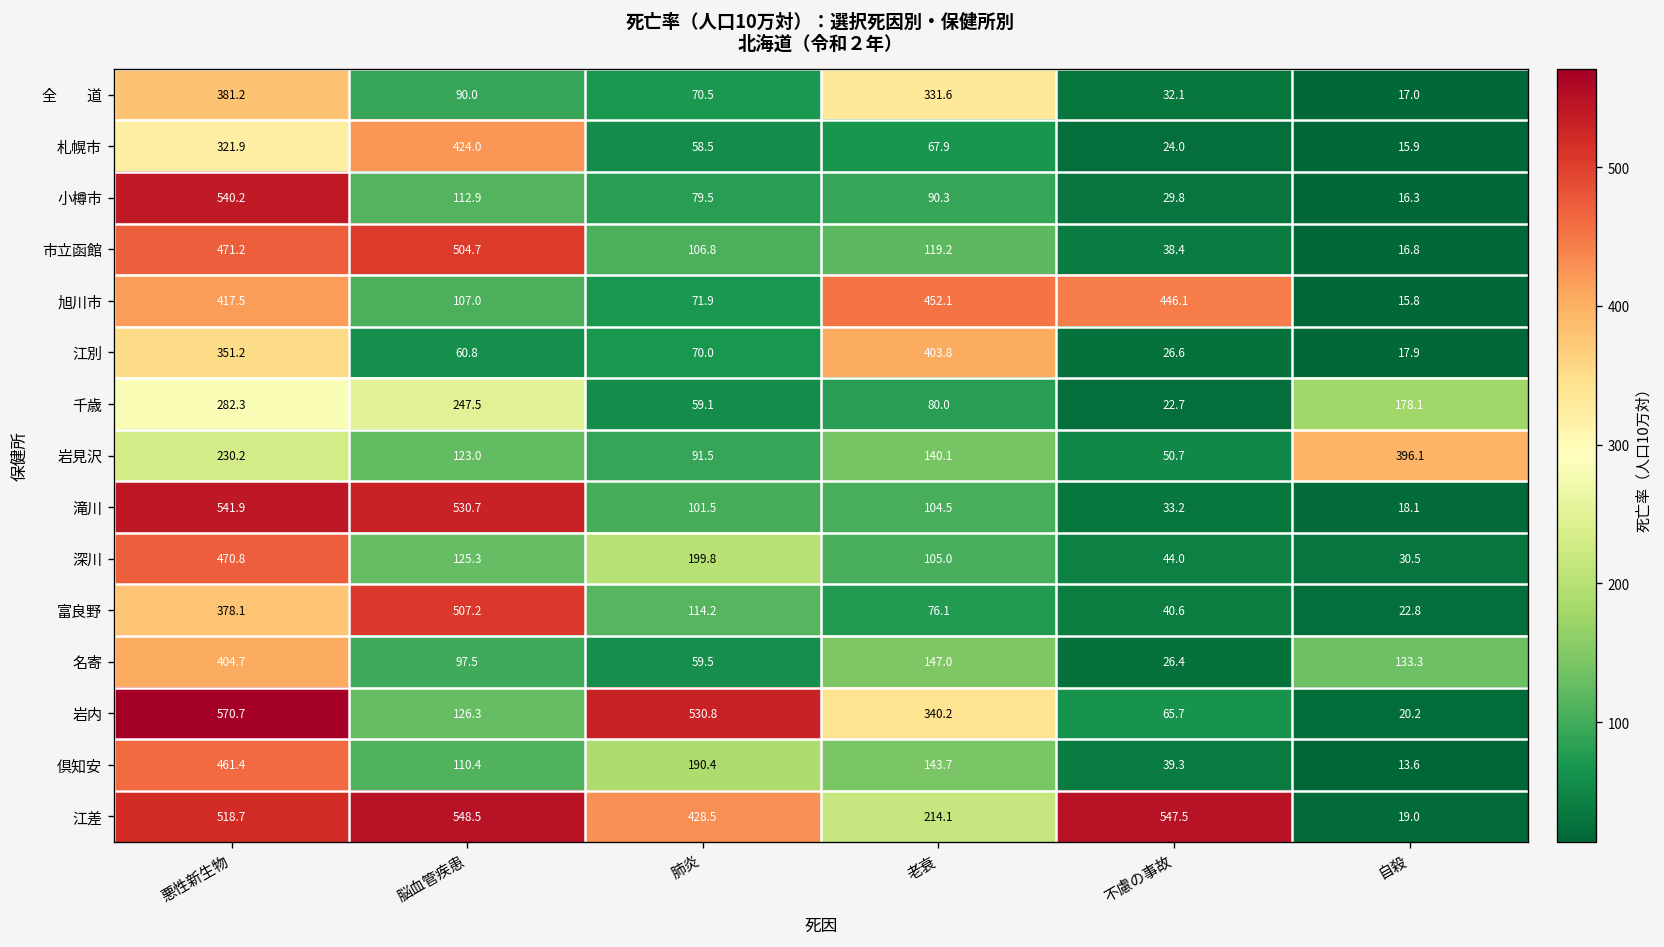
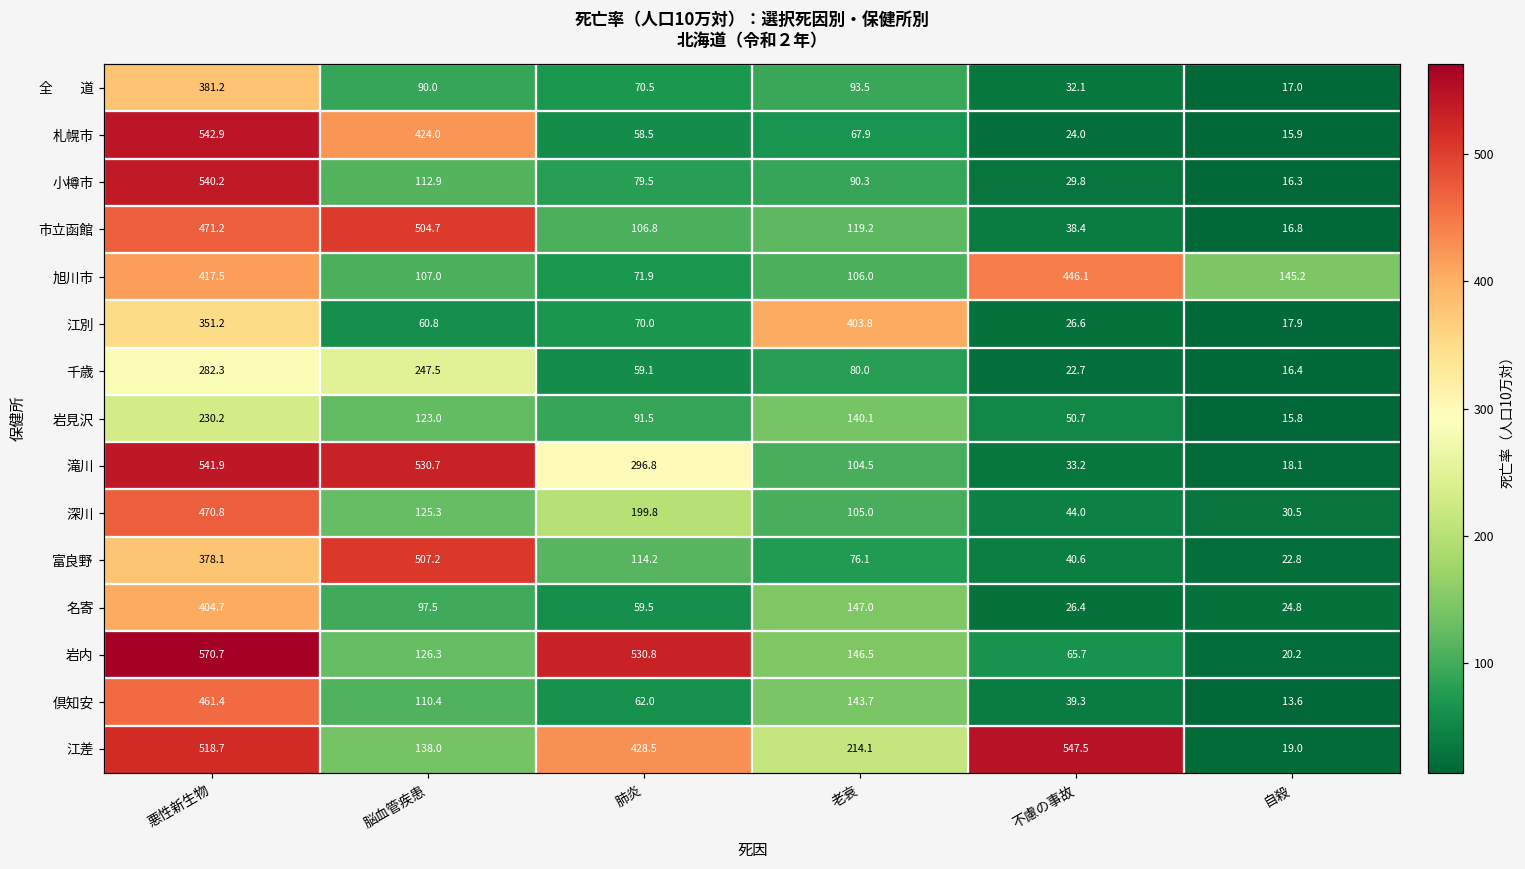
  {
    "全 道": {
      "悪性新生物": 381.2,
      "脳血管疾患": 90.0,
      "肺炎": 70.5,
-     "老衰": 331.6,
+     "老衰": 93.5,
      "不慮の事故": 32.1,
      "自殺": 17.0
    },
    "札幌市": {
-     "悪性新生物": 321.9,
+     "悪性新生物": 542.9,
      "脳血管疾患": 424.0,
      "肺炎": 58.5,
      "老衰": 67.9,
      "不慮の事故": 24.0,
      "自殺": 15.9
    },
    "小樽市": {
      "悪性新生物": 540.2,
      "脳血管疾患": 112.9,
      "肺炎": 79.5,
      "老衰": 90.3,
      "不慮の事故": 29.8,
      "自殺": 16.3
    },
    "市立函館": {
      "悪性新生物": 471.2,
      "脳血管疾患": 504.7,
      "肺炎": 106.8,
      "老衰": 119.2,
      "不慮の事故": 38.4,
      "自殺": 16.8
    },
    "旭川市": {
      "悪性新生物": 417.5,
      "脳血管疾患": 107.0,
      "肺炎": 71.9,
-     "老衰": 452.1,
+     "老衰": 106.0,
      "不慮の事故": 446.1,
-     "自殺": 15.8
+     "自殺": 145.2
    },
    "江別": {
      "悪性新生物": 351.2,
      "脳血管疾患": 60.8,
      "肺炎": 70.0,
      "老衰": 403.8,
      "不慮の事故": 26.6,
      "自殺": 17.9
    },
    "千歳": {
      "悪性新生物": 282.3,
      "脳血管疾患": 247.5,
      "肺炎": 59.1,
      "老衰": 80.0,
      "不慮の事故": 22.7,
-     "自殺": 178.1
+     "自殺": 16.4
    },
    "岩見沢": {
      "悪性新生物": 230.2,
      "脳血管疾患": 123.0,
      "肺炎": 91.5,
      "老衰": 140.1,
      "不慮の事故": 50.7,
-     "自殺": 396.1
+     "自殺": 15.8
    },
    "滝川": {
      "悪性新生物": 541.9,
      "脳血管疾患": 530.7,
-     "肺炎": 101.5,
+     "肺炎": 296.8,
      "老衰": 104.5,
      "不慮の事故": 33.2,
      "自殺": 18.1
    },
    "深川": {
      "悪性新生物": 470.8,
      "脳血管疾患": 125.3,
      "肺炎": 199.8,
      "老衰": 105.0,
      "不慮の事故": 44.0,
      "自殺": 30.5
    },
    "富良野": {
      "悪性新生物": 378.1,
      "脳血管疾患": 507.2,
      "肺炎": 114.2,
      "老衰": 76.1,
      "不慮の事故": 40.6,
      "自殺": 22.8
    },
    "名寄": {
      "悪性新生物": 404.7,
      "脳血管疾患": 97.5,
      "肺炎": 59.5,
      "老衰": 147.0,
      "不慮の事故": 26.4,
-     "自殺": 133.3
+     "自殺": 24.8
    },
    "岩内": {
      "悪性新生物": 570.7,
      "脳血管疾患": 126.3,
      "肺炎": 530.8,
-     "老衰": 340.2,
+     "老衰": 146.5,
      "不慮の事故": 65.7,
      "自殺": 20.2
    },
    "倶知安": {
      "悪性新生物": 461.4,
      "脳血管疾患": 110.4,
-     "肺炎": 190.4,
+     "肺炎": 62.0,
      "老衰": 143.7,
      "不慮の事故": 39.3,
      "自殺": 13.6
    },
    "江差": {
      "悪性新生物": 518.7,
-     "脳血管疾患": 548.5,
+     "脳血管疾患": 138.0,
      "肺炎": 428.5,
      "老衰": 214.1,
      "不慮の事故": 547.5,
      "自殺": 19.0
    }
  }
